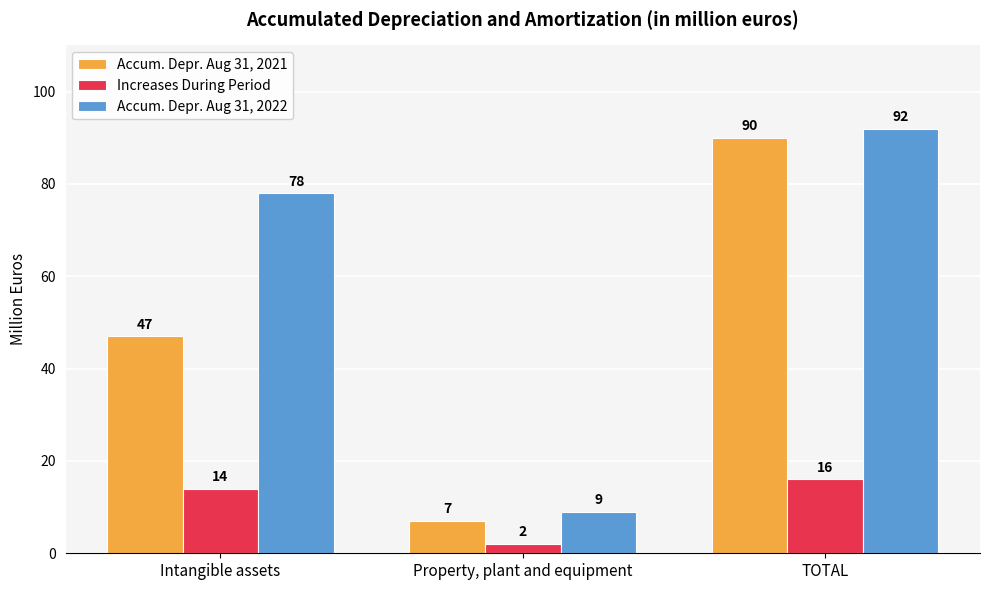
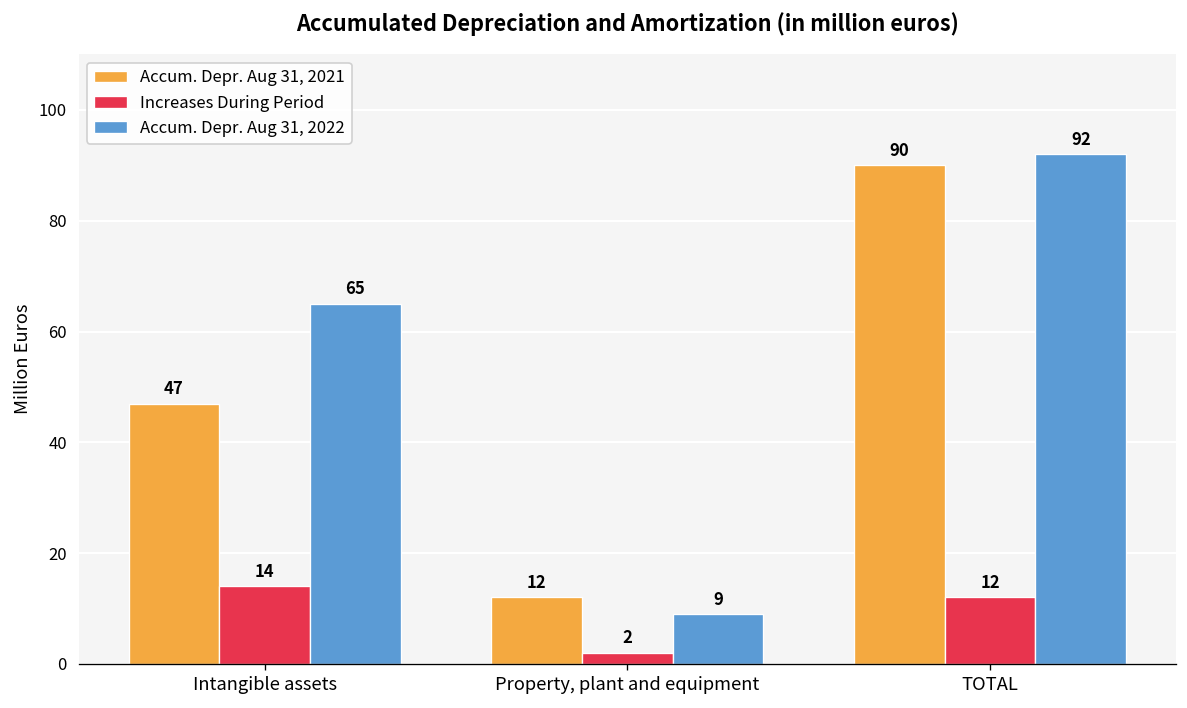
  {
    "Accum. Depr. Aug 31, 2021": {
      "Intangible assets": 47,
-     "Property, plant and equipment": 7,
+     "Property, plant and equipment": 12,
      "TOTAL": 90
    },
    "Increases During Period": {
      "Intangible assets": 14,
      "Property, plant and equipment": 2,
-     "TOTAL": 16
+     "TOTAL": 12
    },
    "Accum. Depr. Aug 31, 2022": {
-     "Intangible assets": 78,
+     "Intangible assets": 65,
      "Property, plant and equipment": 9,
      "TOTAL": 92
    }
  }
